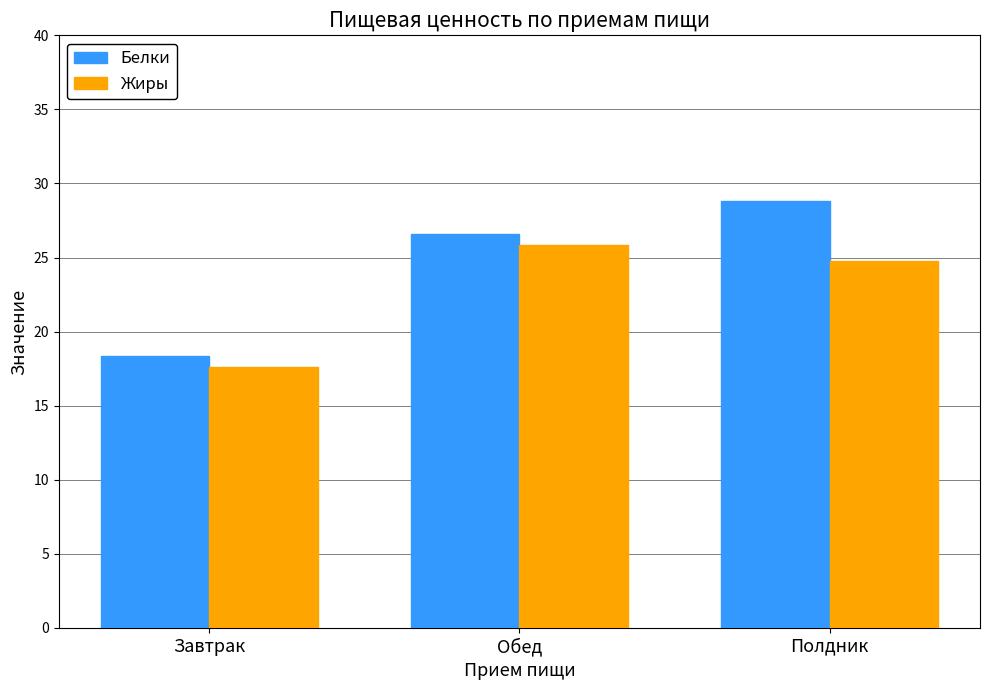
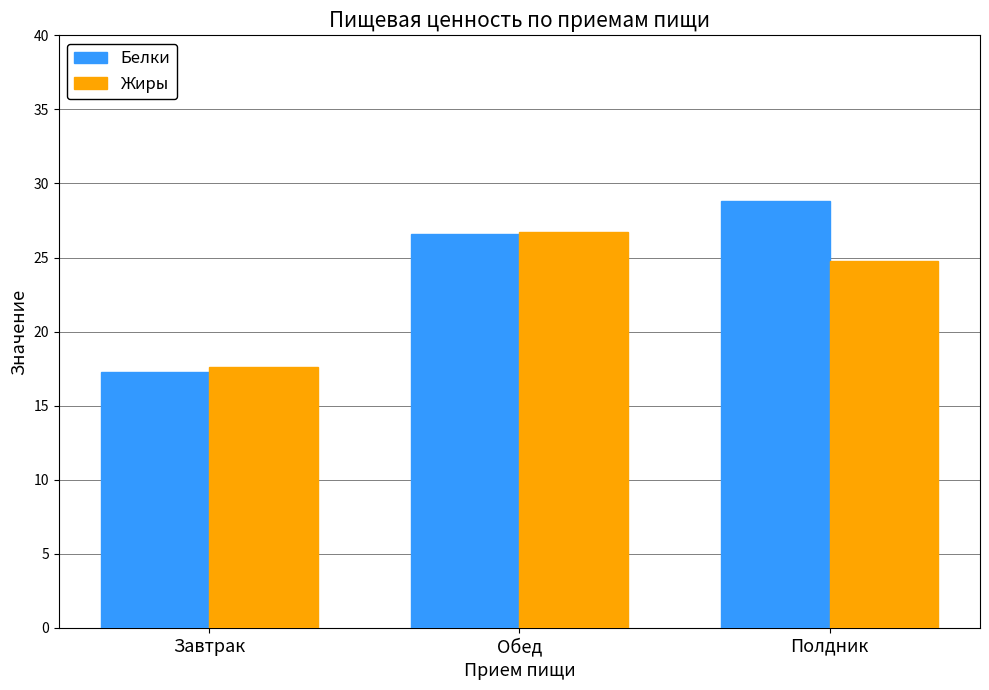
  {
    "Белки": {
-     "Завтрак": 18.4,
+     "Завтрак": 17.2,
      "Обед": 26.6,
      "Полдник": 28.8
    },
    "Жиры": {
      "Завтрак": 17.6,
-     "Обед": 25.8,
+     "Обед": 26.8,
      "Полдник": 24.8
    }
  }
